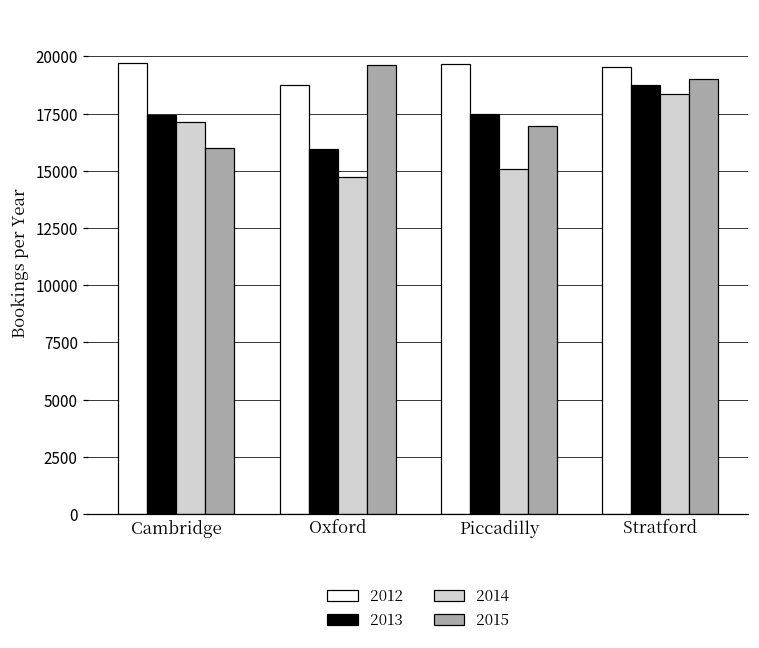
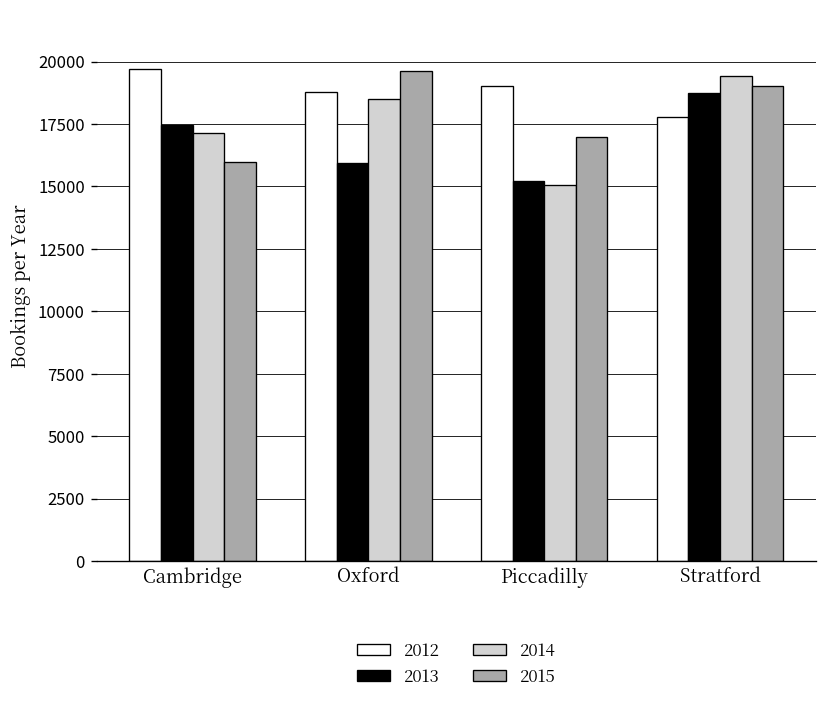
  {
    "2012": {
      "Cambridge": 19700,
      "Oxford": 18800,
-     "Piccadilly": 19700,
-     "Stratford": 19500
+     "Piccadilly": 19000,
+     "Stratford": 17800
    },
    "2013": {
      "Cambridge": 17500,
      "Oxford": 15900,
-     "Piccadilly": 17500,
+     "Piccadilly": 15200,
      "Stratford": 18700
    },
    "2014": {
      "Cambridge": 17100,
-     "Oxford": 14700,
+     "Oxford": 18500,
      "Piccadilly": 15100,
-     "Stratford": 18400
+     "Stratford": 19400
    },
    "2015": {
      "Cambridge": 16000,
      "Oxford": 19600,
      "Piccadilly": 17000,
      "Stratford": 19000
    }
  }
